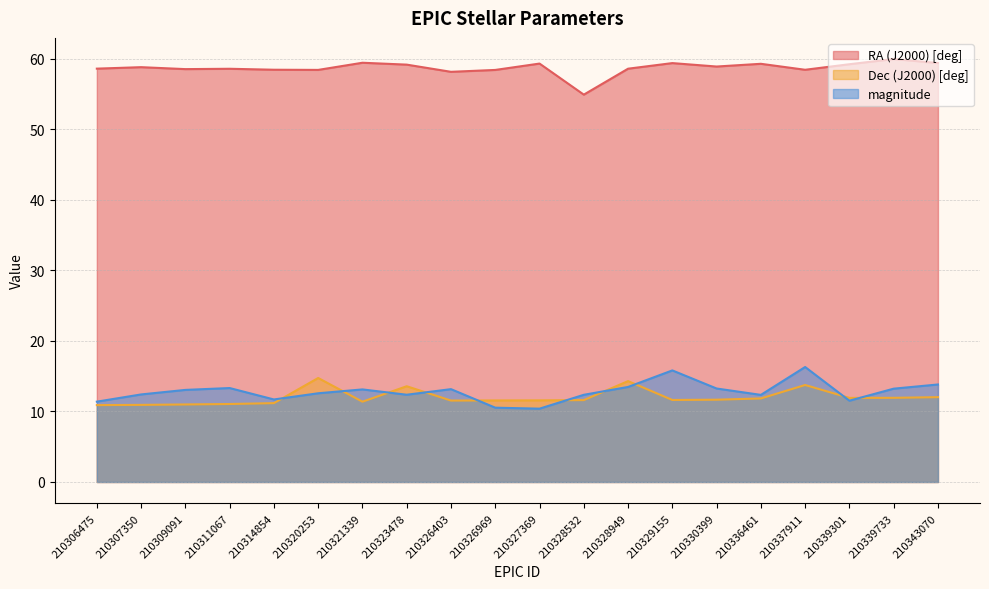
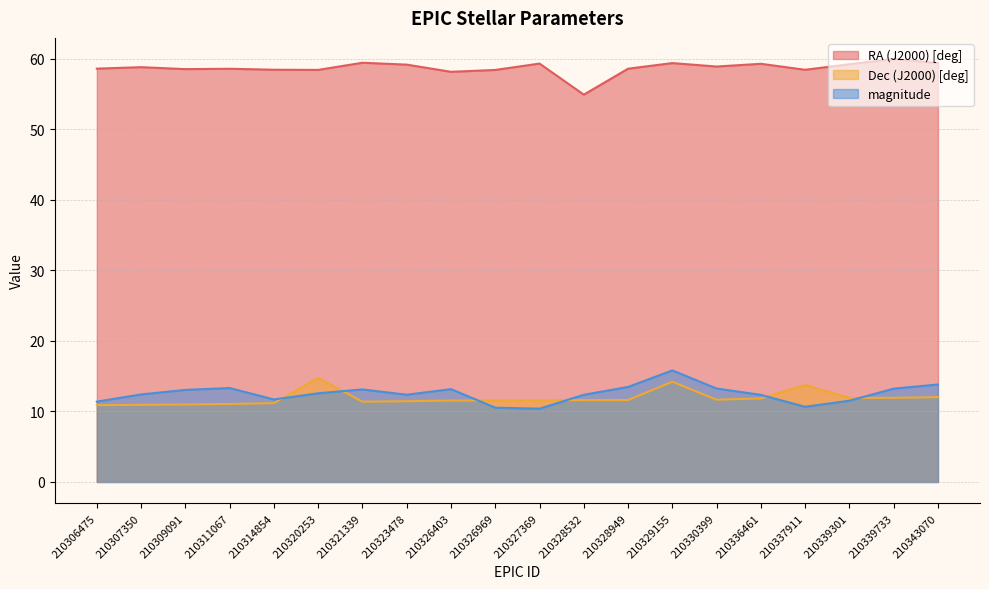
  {
    "RA (J2000) [deg]": {
      "210306475": 59,
      "210307350": 59,
      "210309091": 59,
      "210311067": 59,
      "210314854": 58,
      "210320253": 58,
      "210321339": 59,
      "210323478": 59,
      "210326403": 58,
      "210326969": 58,
      "210327369": 59,
      "210328532": 55,
      "210328949": 59,
      "210329155": 59,
      "210330399": 59,
      "210336461": 59,
      "210337911": 58
    },
    "Dec (J2000) [deg]": {
      "210306475": 11,
      "210307350": 11,
      "210309091": 11,
      "210311067": 11,
      "210314854": 11,
      "210320253": 15,
      "210321339": 11,
-     "210323478": 14,
+     "210323478": 11,
      "210326403": 12,
      "210326969": 12,
      "210327369": 12,
      "210328532": 12,
-     "210328949": 14,
-     "210329155": 12,
+     "210328949": 12,
+     "210329155": 14,
      "210330399": 12,
      "210336461": 12,
      "210337911": 14,
      "210339301": 12,
      "210339733": 12,
      "210343070": 12
    },
    "magnitude": {
      "210306475": 11,
      "210307350": 12,
      "210309091": 13,
      "210311067": 13,
      "210314854": 12,
      "210320253": 13,
      "210321339": 13,
      "210323478": 12,
      "210326403": 13,
      "210326969": 11,
      "210327369": 10,
      "210328532": 12,
      "210328949": 13,
      "210329155": 16,
      "210330399": 13,
      "210336461": 12,
-     "210337911": 16,
+     "210337911": 11,
      "210339301": 12,
      "210339733": 13,
      "210343070": 14
    }
  }
